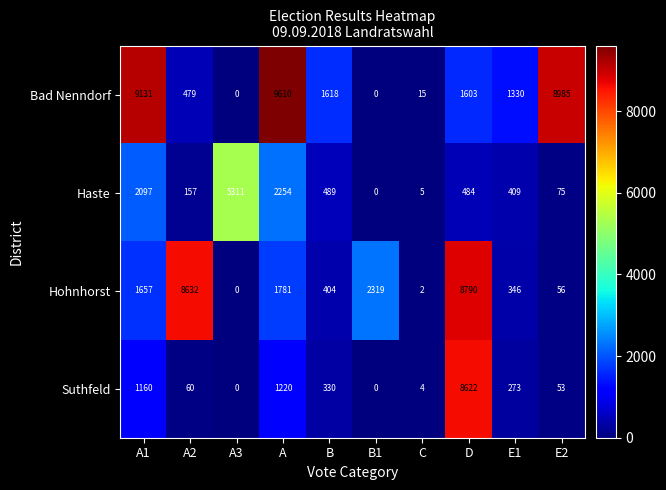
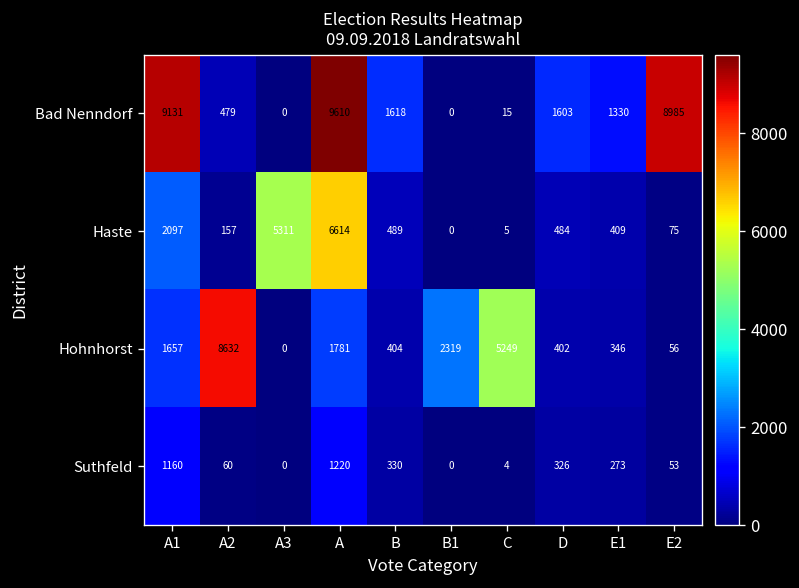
  {
    "Bad Nenndorf": {
      "A1": 9131,
      "A2": 479,
      "A3": 0,
      "A": 9610,
      "B": 1618,
      "B1": 0,
      "C": 15,
      "D": 1603,
      "E1": 1330,
      "E2": 8985
    },
    "Haste": {
      "A1": 2097,
      "A2": 157,
      "A3": 5311,
-     "A": 2254,
+     "A": 6614,
      "B": 489,
      "B1": 0,
      "C": 5,
      "D": 484,
      "E1": 409,
      "E2": 75
    },
    "Hohnhorst": {
      "A1": 1657,
      "A2": 8632,
      "A3": 0,
      "A": 1781,
      "B": 404,
      "B1": 2319,
-     "C": 2,
-     "D": 8790,
+     "C": 5249,
+     "D": 402,
      "E1": 346,
      "E2": 56
    },
    "Suthfeld": {
      "A1": 1160,
      "A2": 60,
      "A3": 0,
      "A": 1220,
      "B": 330,
      "B1": 0,
      "C": 4,
-     "D": 8622,
+     "D": 326,
      "E1": 273,
      "E2": 53
    }
  }
